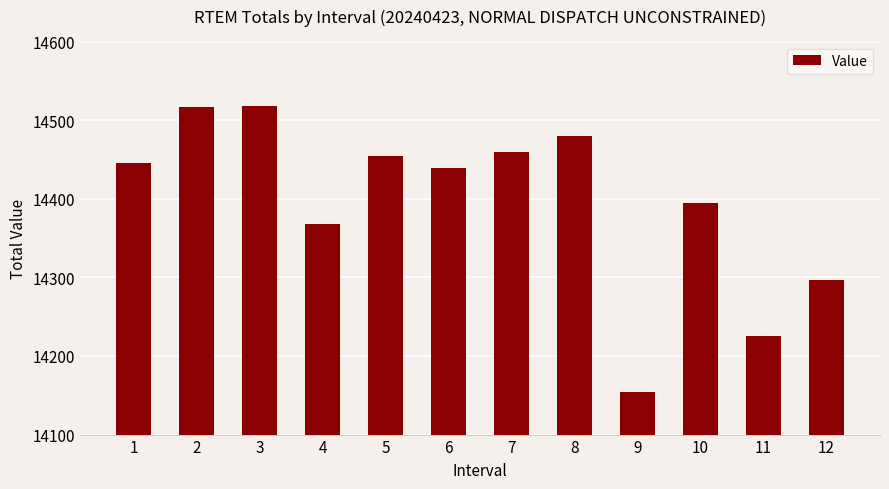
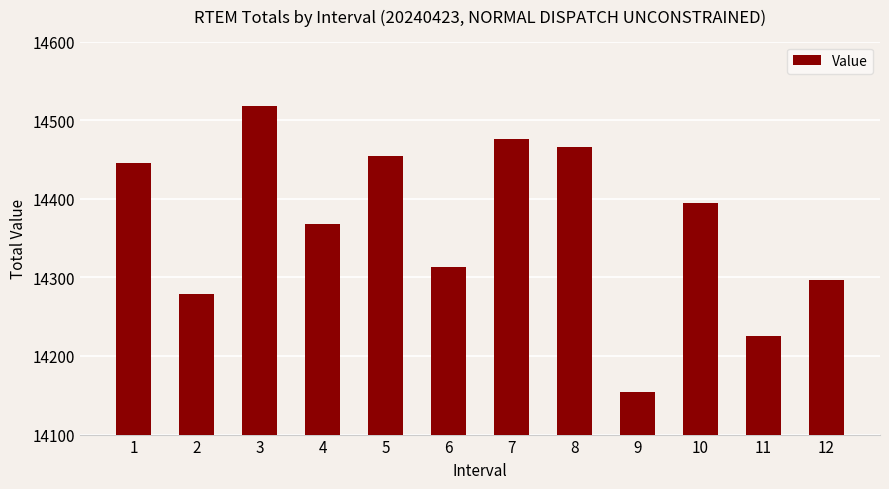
  {
    "1": 14450,
-   "2": 14520,
+   "2": 14280,
    "3": 14520,
    "4": 14370,
    "5": 14460,
-   "6": 14440,
-   "7": 14460,
-   "8": 14480,
+   "6": 14310,
+   "7": 14480,
+   "8": 14470,
    "9": 14150,
    "10": 14390,
    "11": 14230,
    "12": 14300
  }
